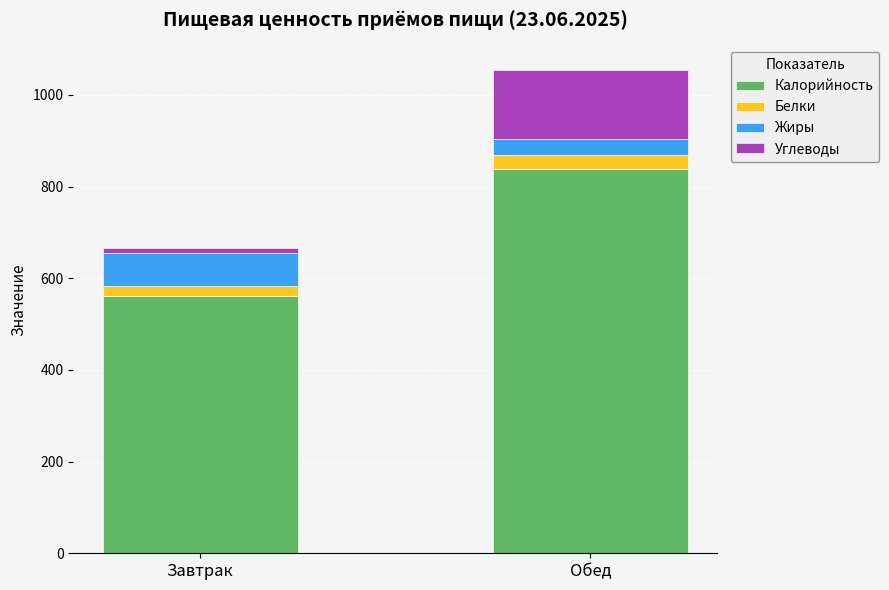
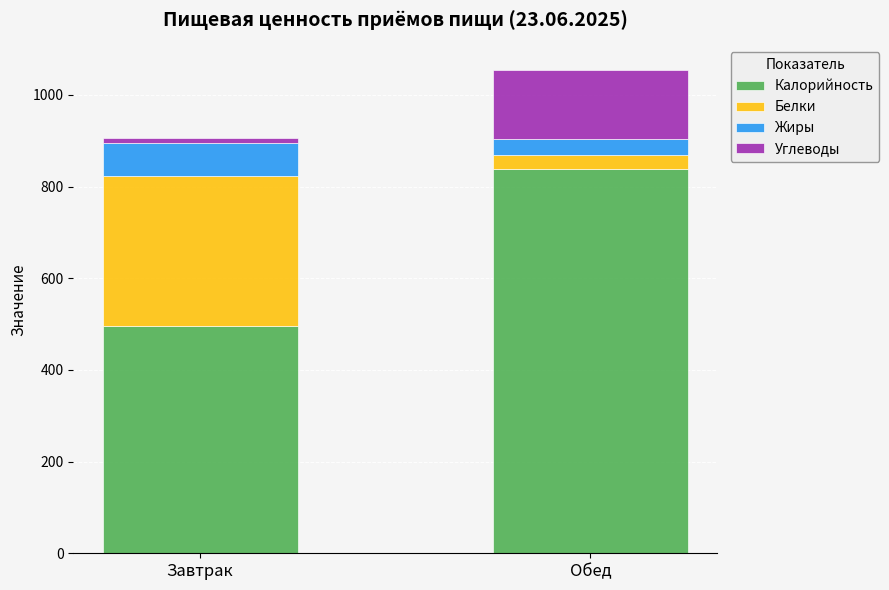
  {
    "Калорийность": {
-     "Завтрак": 560,
+     "Завтрак": 500,
      "Обед": 840
    },
    "Белки": {
-     "Завтрак": 20,
+     "Завтрак": 330,
      "Обед": 30
    },
    "Жиры": {
      "Завтрак": 70,
      "Обед": 40
    },
    "Углеводы": {
      "Завтрак": 10,
      "Обед": 150
    }
  }
